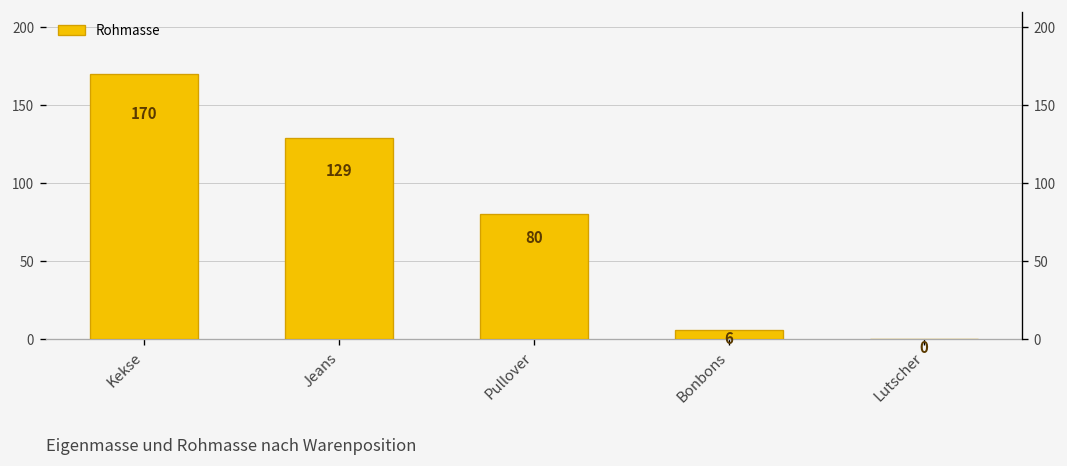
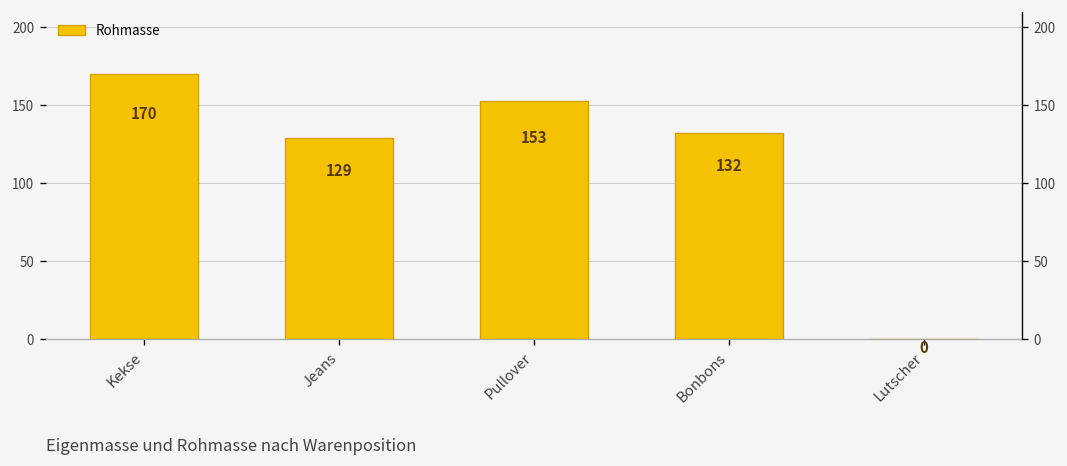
  {
    "Kekse": 170,
    "Jeans": 129,
-   "Pullover": 80,
-   "Bonbons": 6,
+   "Pullover": 153,
+   "Bonbons": 132,
    "Lutscher": 0
  }
